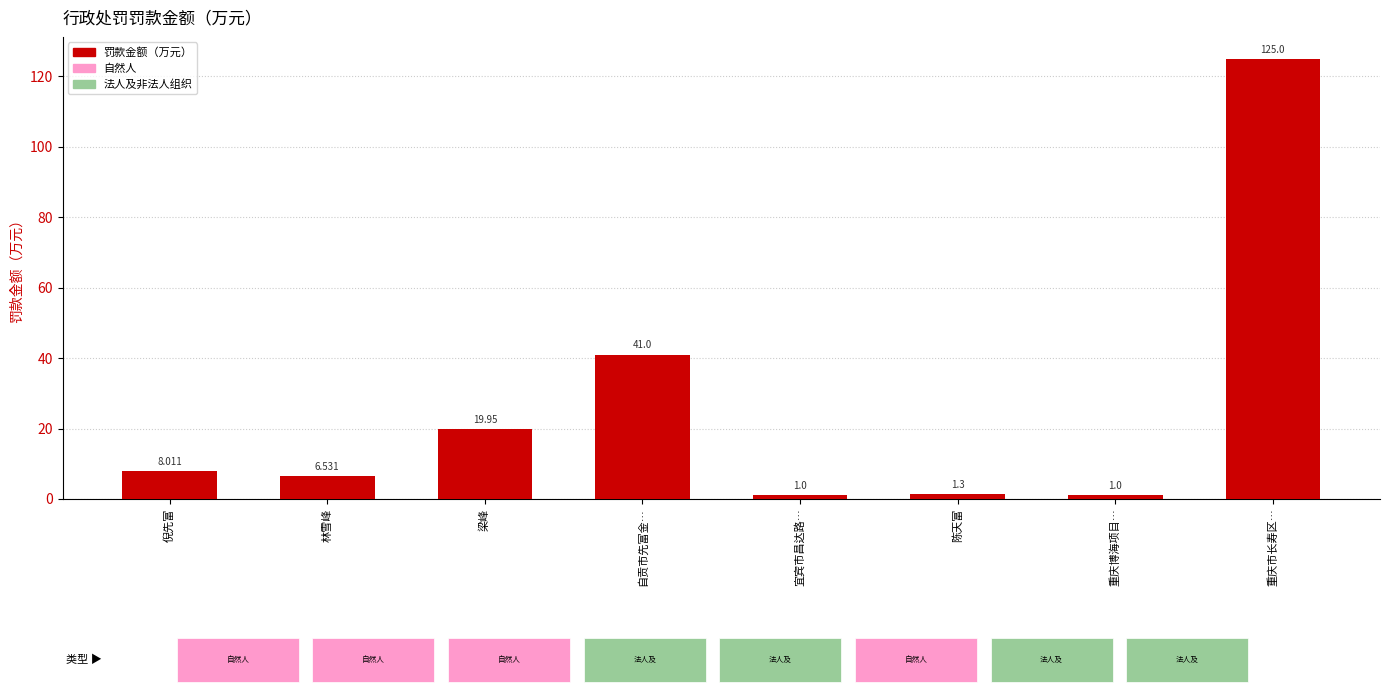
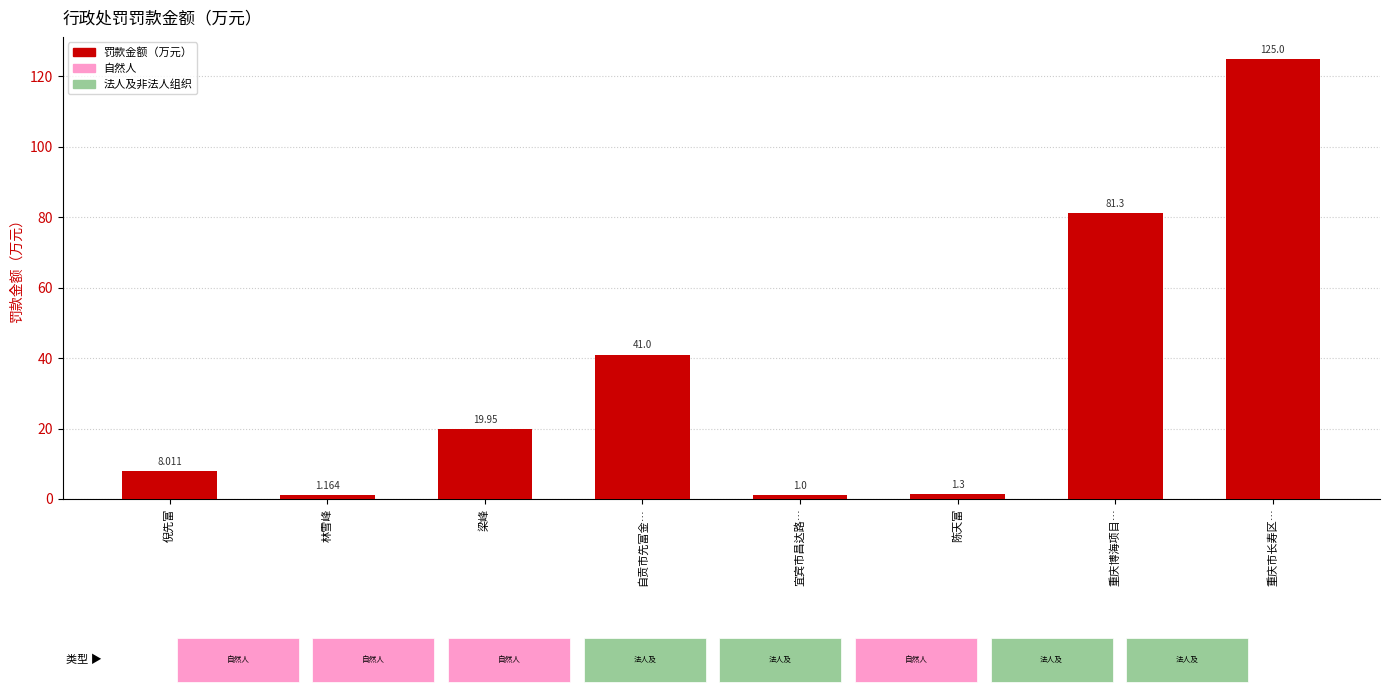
  {
    "倪先富": 8.011,
-   "林雪峰": 6.531,
+   "林雪峰": 1.164,
    "梁峰": 19.95,
    "自贡市先富金…": 41.0,
    "宜宾市昌达路…": 1.0,
    "陈天富": 1.3,
-   "重庆博海项目…": 1.0,
+   "重庆博海项目…": 81.3,
    "重庆市长寿区…": 125.0
  }
